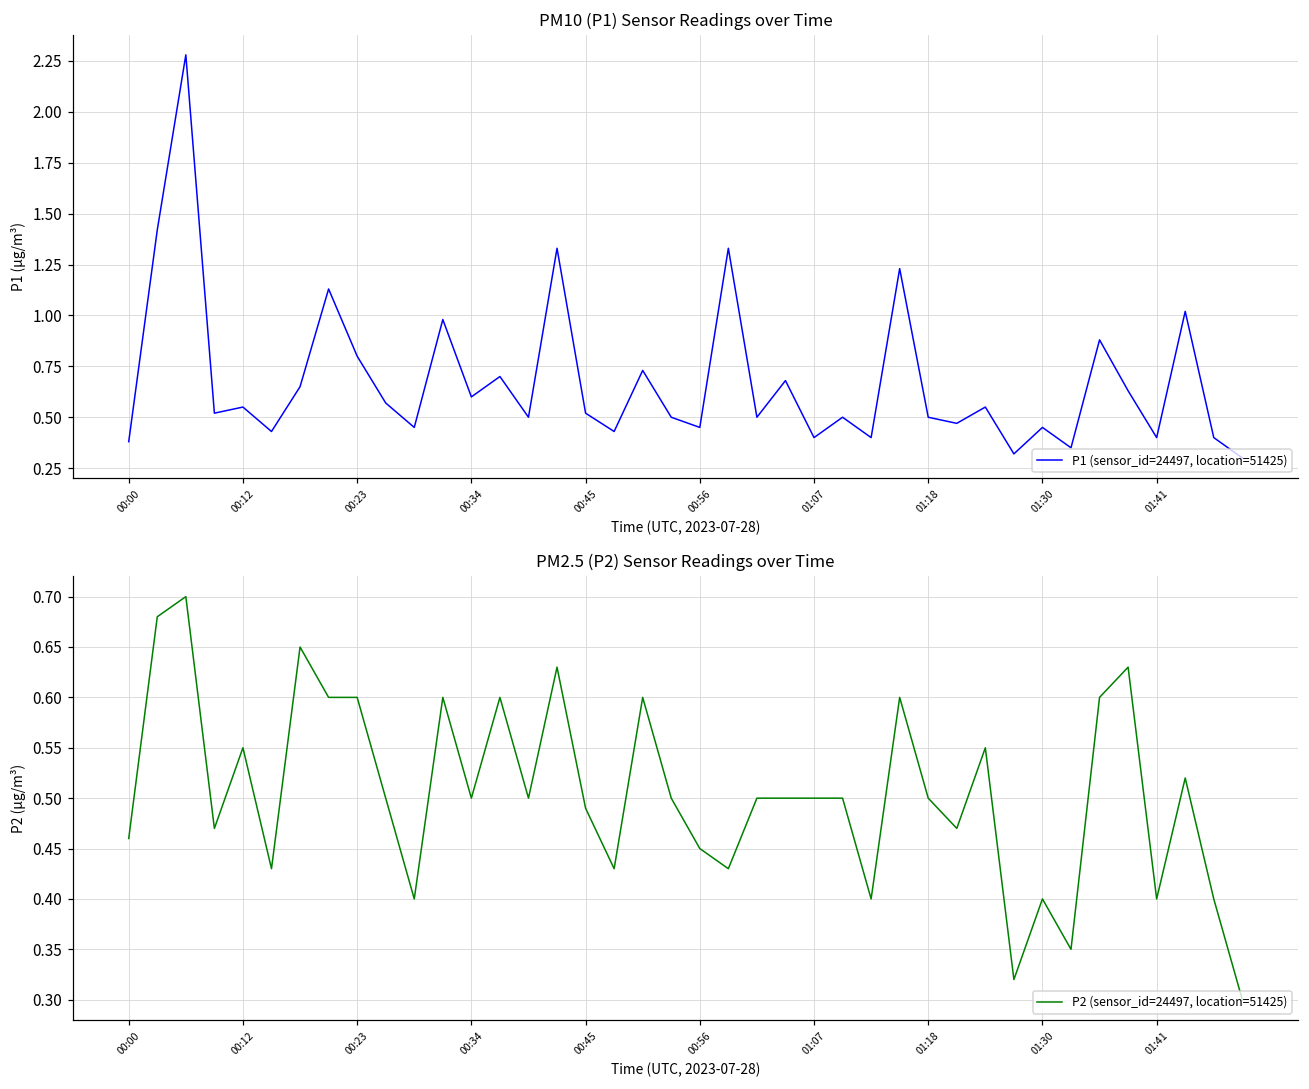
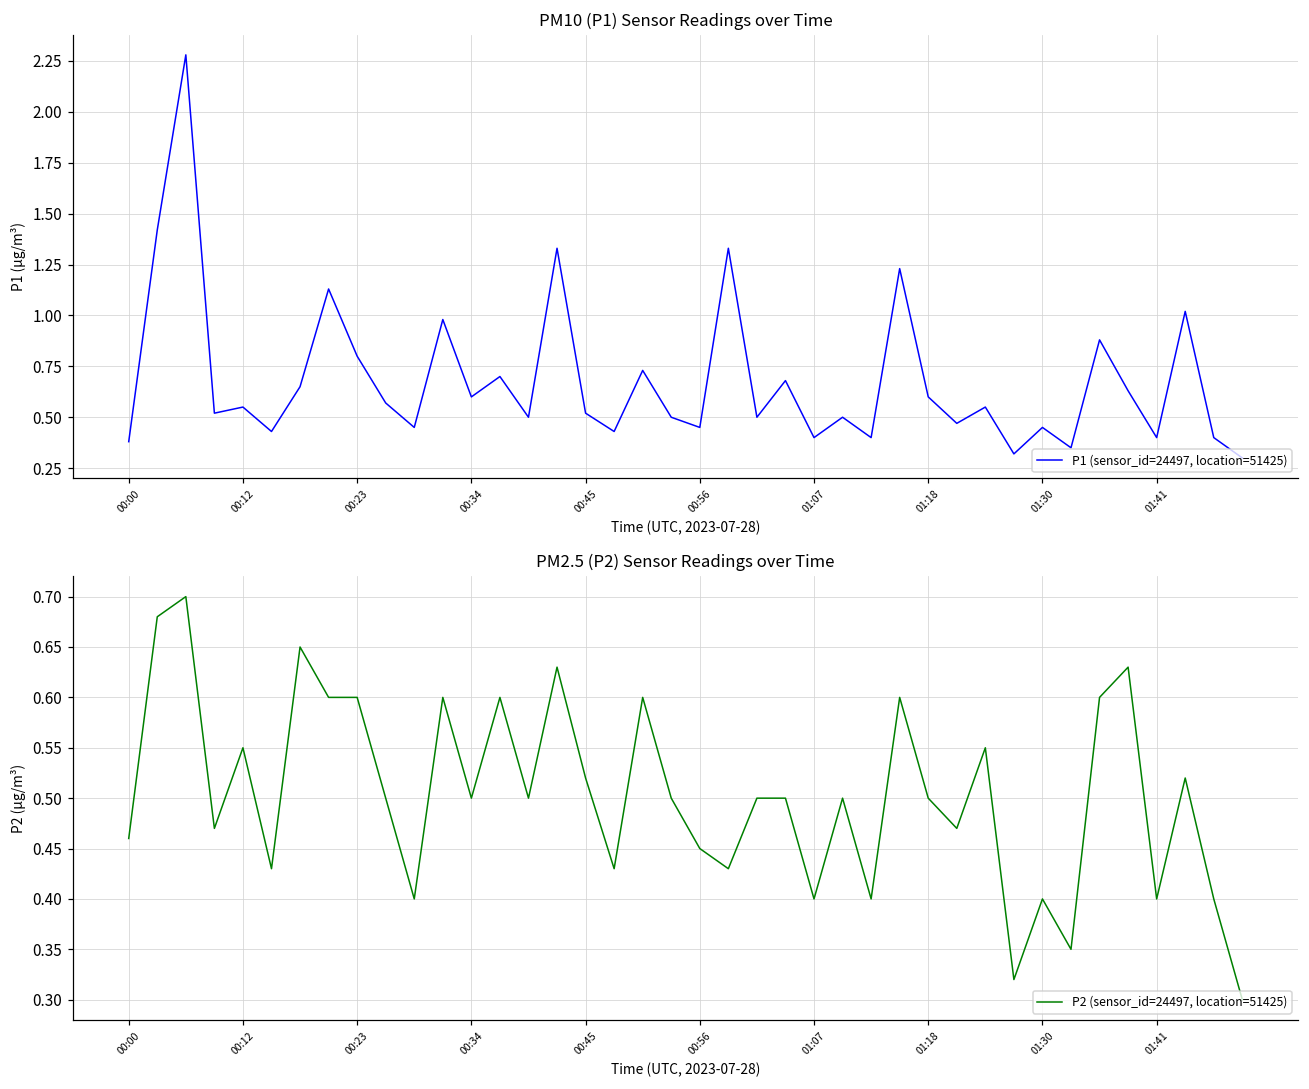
  {
    "PM10 (P1) Sensor Readings over Time": {
      "00:00": 0.38,
      "00:12": 0.55,
      "00:23": 0.8,
      "00:34": 0.6,
      "00:45": 0.52,
      "00:56": 0.45,
      "01:07": 0.4,
-     "01:18": 0.5,
+     "01:18": 0.6,
      "01:30": 0.45,
      "01:41": 0.4
    },
    "PM2.5 (P2) Sensor Readings over Time": {
      "00:00": 0.46,
      "00:12": 0.55,
      "00:23": 0.60,
      "00:34": 0.50,
-     "00:45": 0.49,
+     "00:45": 0.52,
      "00:56": 0.45,
-     "01:07": 0.5,
+     "01:07": 0.4,
      "01:18": 0.50,
      "01:30": 0.40,
      "01:41": 0.40
    }
  }
